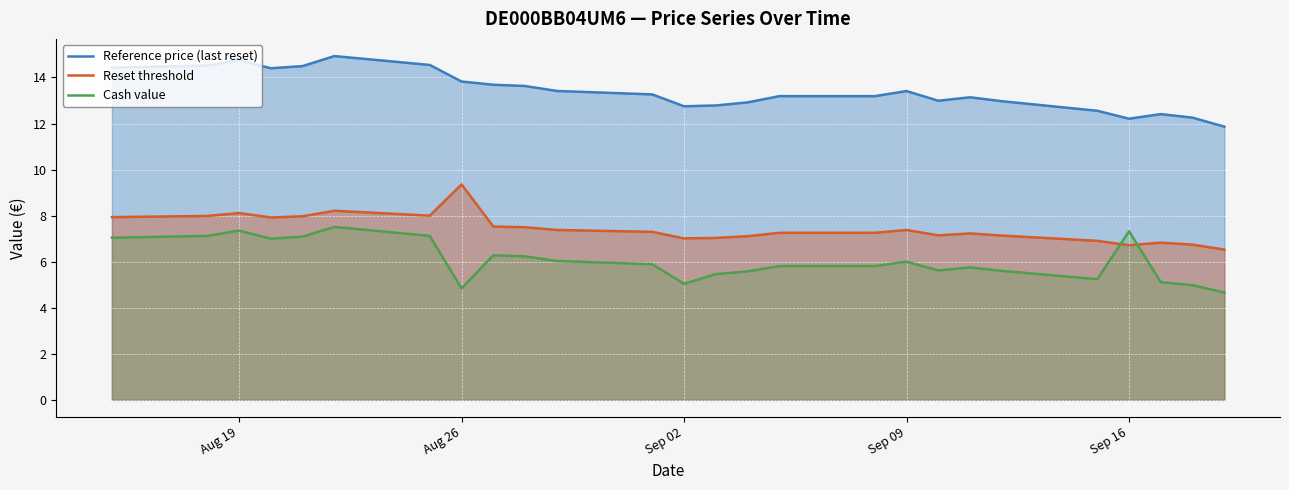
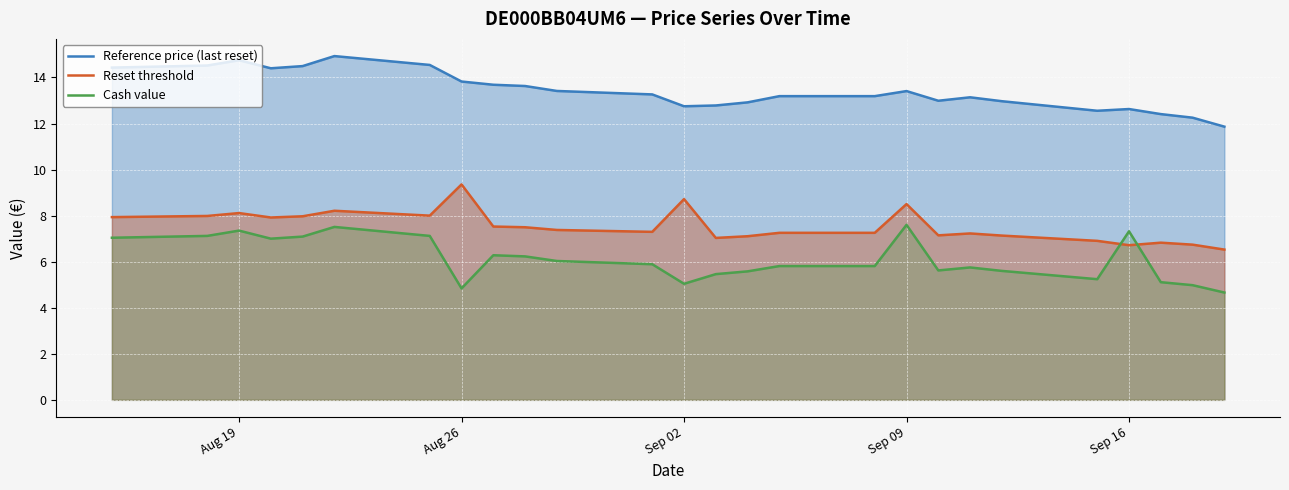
  {
    "Reference price (last reset)": {
      "Aug 26": 13.8,
      "Sep 02": 12.8,
      "Sep 09": 13.4,
-     "Sep 16": 12.2
+     "Sep 16": 12.6
    },
    "Reset threshold": {
      "Aug 19": 8.1,
      "Aug 26": 9.4,
-     "Sep 02": 7.0,
-     "Sep 09": 7.4,
+     "Sep 02": 8.7,
+     "Sep 09": 8.5,
      "Sep 16": 6.7
    },
    "Cash value": {
      "Aug 19": 7.4,
      "Aug 26": 4.8,
      "Sep 02": 5.0,
-     "Sep 09": 6.0,
+     "Sep 09": 7.6,
      "Sep 16": 7.3
    }
  }
